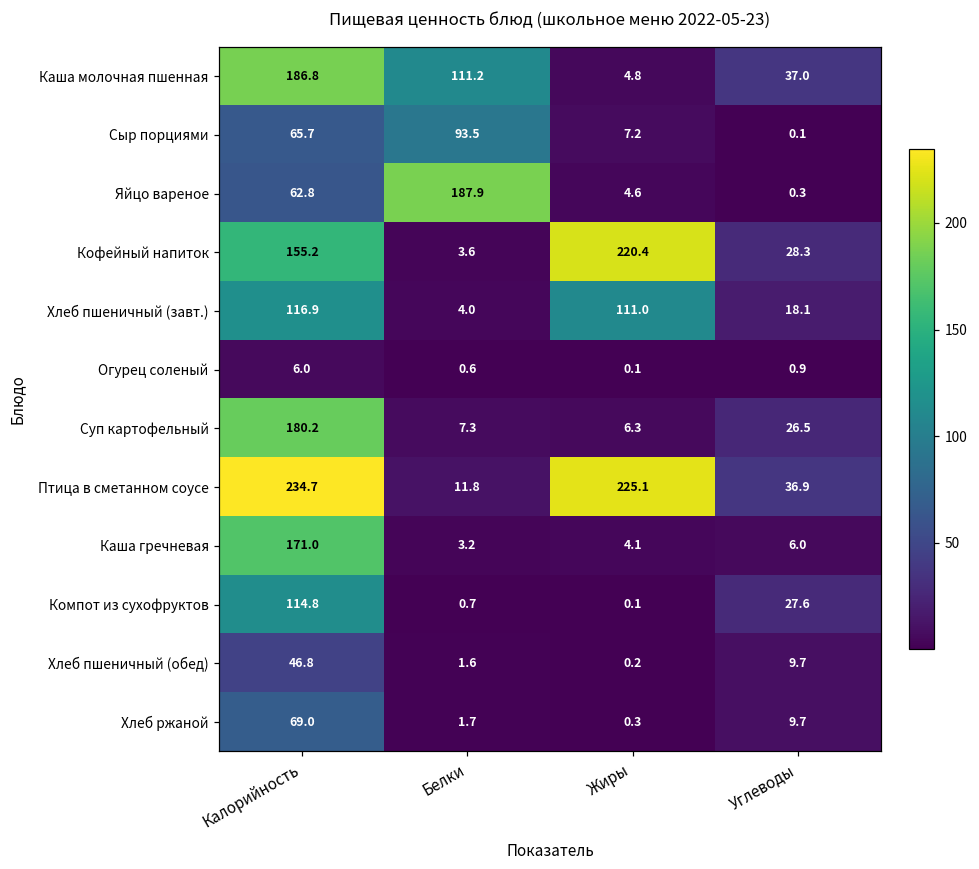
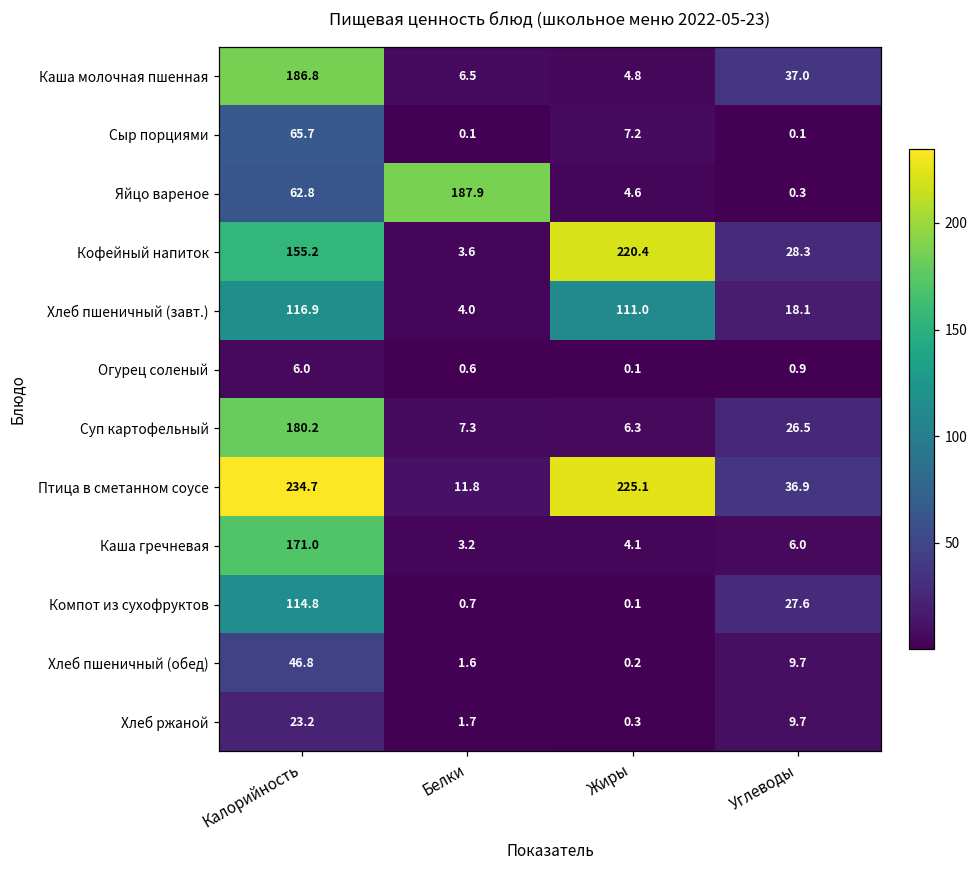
  {
    "Каша молочная пшенная": {
      "Калорийность": 186.8,
-     "Белки": 111.2,
+     "Белки": 6.5,
      "Жиры": 4.8,
      "Углеводы": 37.0
    },
    "Сыр порциями": {
      "Калорийность": 65.7,
-     "Белки": 93.5,
+     "Белки": 0.1,
      "Жиры": 7.2,
      "Углеводы": 0.1
    },
    "Яйцо вареное": {
      "Калорийность": 62.8,
      "Белки": 187.9,
      "Жиры": 4.6,
      "Углеводы": 0.3
    },
    "Кофейный напиток": {
      "Калорийность": 155.2,
      "Белки": 3.6,
      "Жиры": 220.4,
      "Углеводы": 28.3
    },
    "Хлеб пшеничный (завт.)": {
      "Калорийность": 116.9,
      "Белки": 4.0,
      "Жиры": 111.0,
      "Углеводы": 18.1
    },
    "Огурец соленый": {
      "Калорийность": 6.0,
      "Белки": 0.6,
      "Жиры": 0.1,
      "Углеводы": 0.9
    },
    "Суп картофельный": {
      "Калорийность": 180.2,
      "Белки": 7.3,
      "Жиры": 6.3,
      "Углеводы": 26.5
    },
    "Птица в сметанном соусе": {
      "Калорийность": 234.7,
      "Белки": 11.8,
      "Жиры": 225.1,
      "Углеводы": 36.9
    },
    "Каша гречневая": {
      "Калорийность": 171.0,
      "Белки": 3.2,
      "Жиры": 4.1,
      "Углеводы": 6.0
    },
    "Компот из сухофруктов": {
      "Калорийность": 114.8,
      "Белки": 0.7,
      "Жиры": 0.1,
      "Углеводы": 27.6
    },
    "Хлеб пшеничный (обед)": {
      "Калорийность": 46.8,
      "Белки": 1.6,
      "Жиры": 0.2,
      "Углеводы": 9.7
    },
    "Хлеб ржаной": {
-     "Калорийность": 69.0,
+     "Калорийность": 23.2,
      "Белки": 1.7,
      "Жиры": 0.3,
      "Углеводы": 9.7
    }
  }
